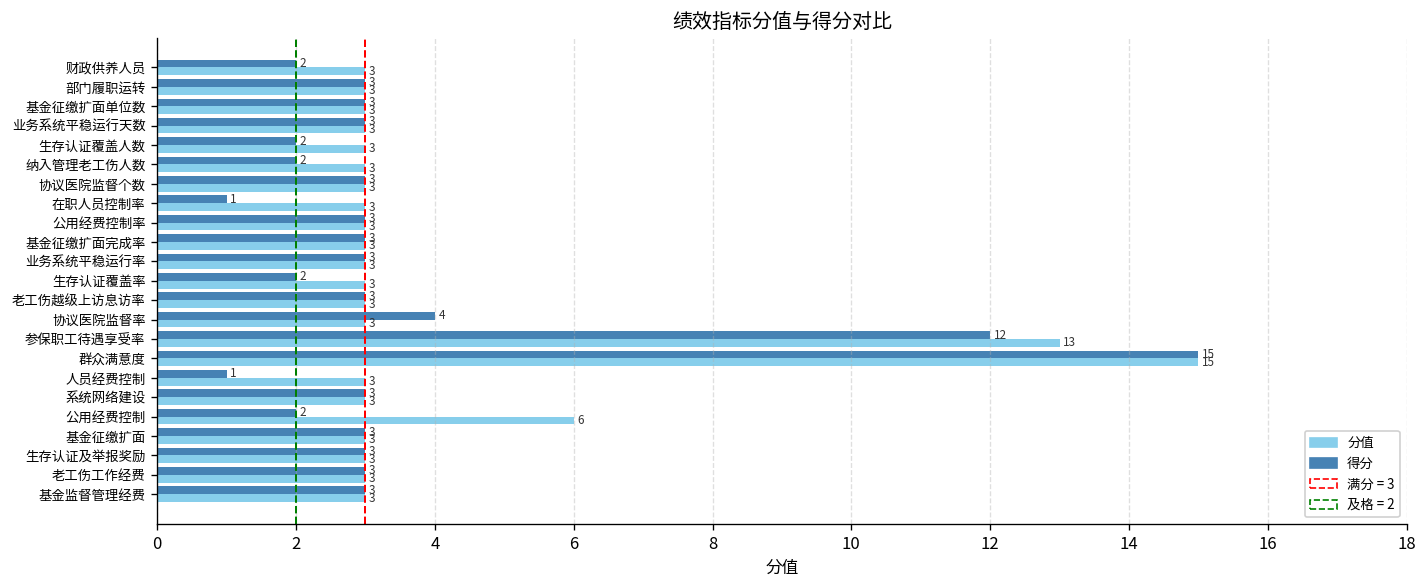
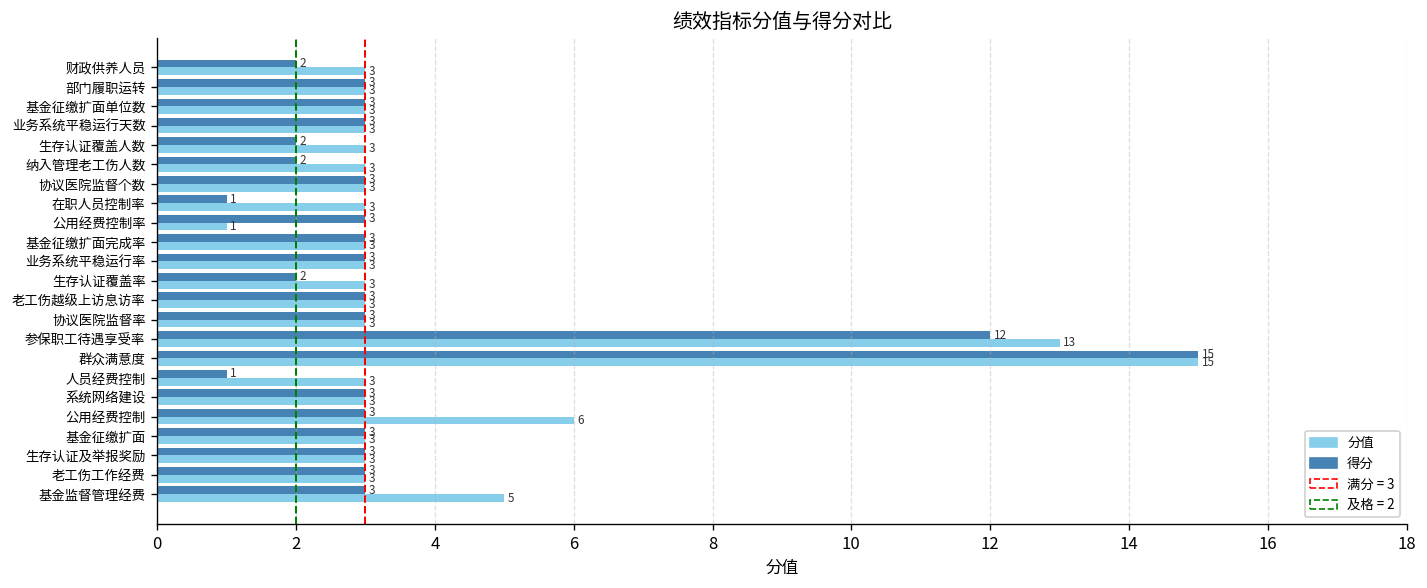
  {
    "分值": {
      "财政供养人员": 3,
      "生存认证覆盖人数": 3,
      "纳入管理老工伤人数": 3,
      "在职人员控制率": 3,
-     "公用经费控制率": 3,
+     "公用经费控制率": 1,
      "生存认证覆盖率": 3,
      "参保职工待遇享受率": 13,
      "人员经费控制": 3,
      "公用经费控制": 6,
-     "基金监督管理经费": 3
+     "基金监督管理经费": 5
    },
    "得分": {
      "财政供养人员": 2,
      "生存认证覆盖人数": 2,
      "纳入管理老工伤人数": 2,
      "在职人员控制率": 1,
      "公用经费控制率": 3,
      "生存认证覆盖率": 2,
-     "协议医院监督率": 4,
+     "协议医院监督率": 3,
      "参保职工待遇享受率": 12,
      "人员经费控制": 1,
-     "公用经费控制": 2,
+     "公用经费控制": 3,
      "基金监督管理经费": 3
    }
  }
